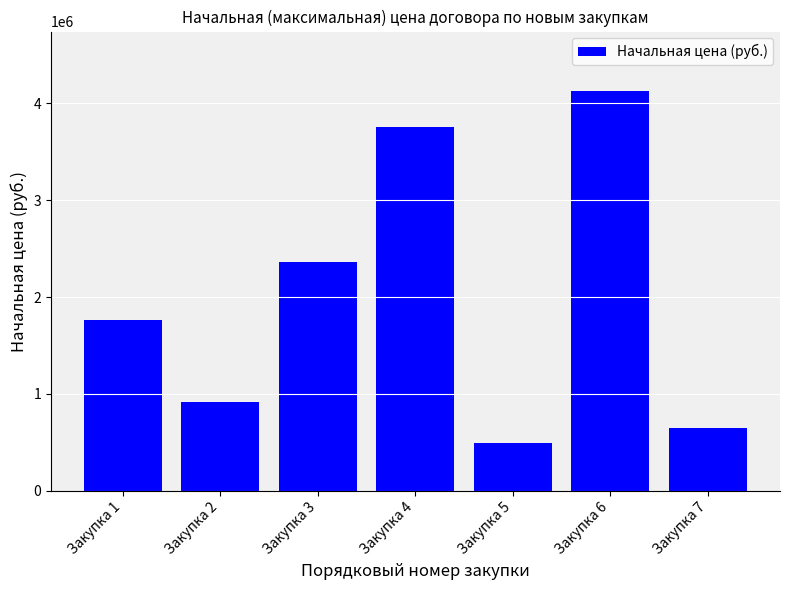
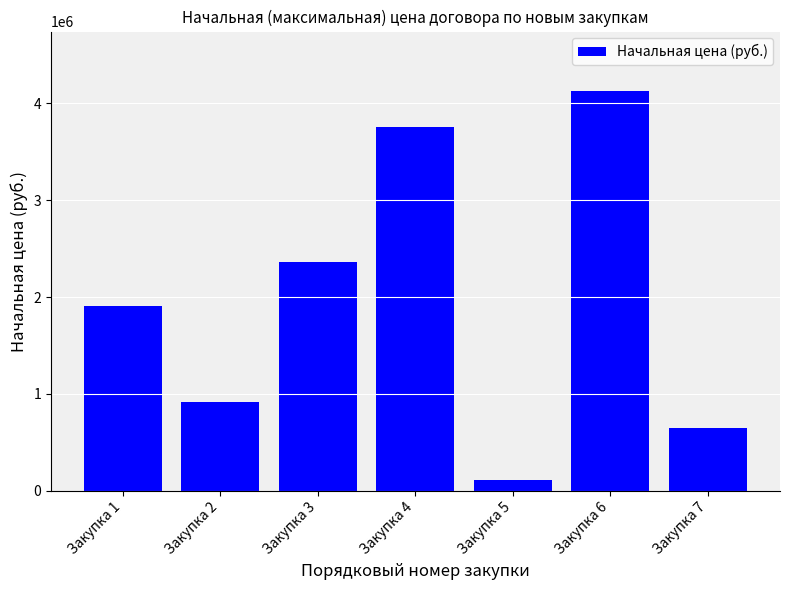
  {
-   "Закупка 1": 1800000,
+   "Закупка 1": 1900000,
    "Закупка 2": 900000,
    "Закупка 3": 2400000,
    "Закупка 4": 3800000,
-   "Закупка 5": 500000,
+   "Закупка 5": 100000,
    "Закупка 6": 4100000,
    "Закупка 7": 700000
  }
